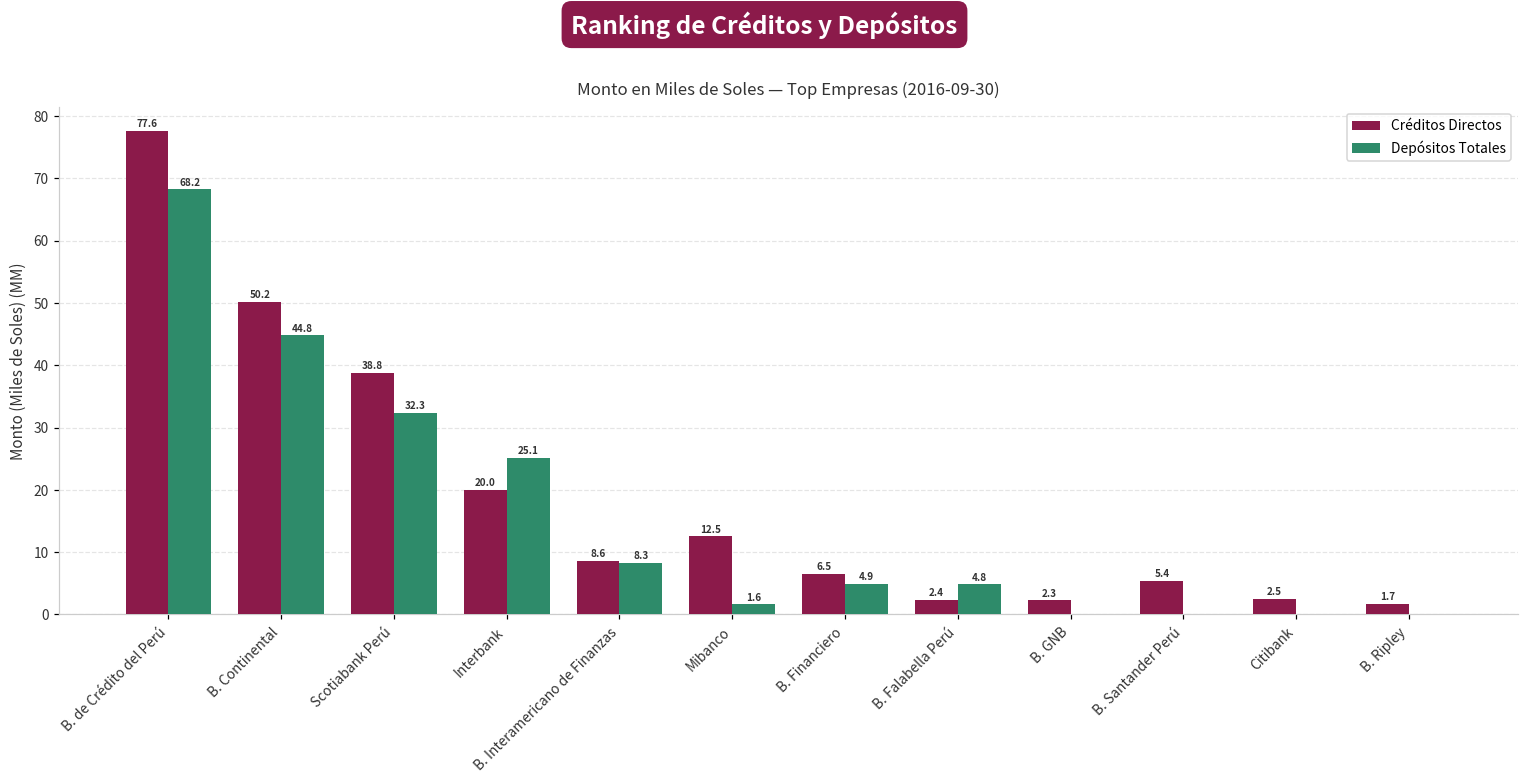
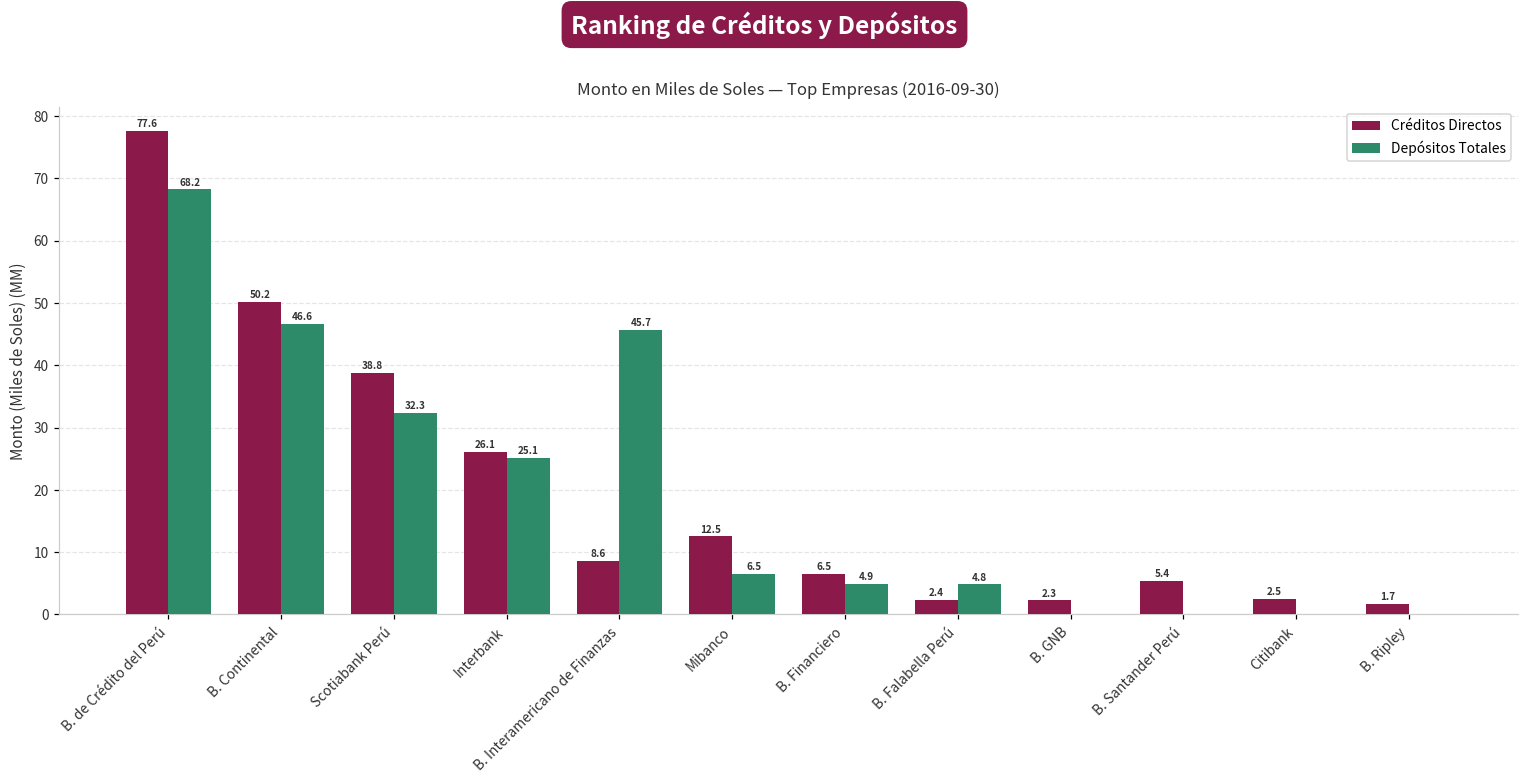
  {
    "Créditos Directos": {
      "B. de Crédito del Perú": 77.6,
      "B. Continental": 50.2,
      "Scotiabank Perú": 38.8,
-     "Interbank": 20.0,
+     "Interbank": 26.1,
      "B. Interamericano de Finanzas": 8.6,
      "Mibanco": 12.5,
      "B. Financiero": 6.5,
      "B. Falabella Perú": 2.4,
      "B. GNB": 2.3,
      "B. Santander Perú": 5.4,
      "Citibank": 2.5,
      "B. Ripley": 1.7
    },
    "Depósitos Totales": {
      "B. de Crédito del Perú": 68.2,
-     "B. Continental": 44.8,
+     "B. Continental": 46.6,
      "Scotiabank Perú": 32.3,
      "Interbank": 25.1,
-     "B. Interamericano de Finanzas": 8.3,
-     "Mibanco": 1.6,
+     "B. Interamericano de Finanzas": 45.7,
+     "Mibanco": 6.5,
      "B. Financiero": 4.9,
      "B. Falabella Perú": 4.8
    }
  }
